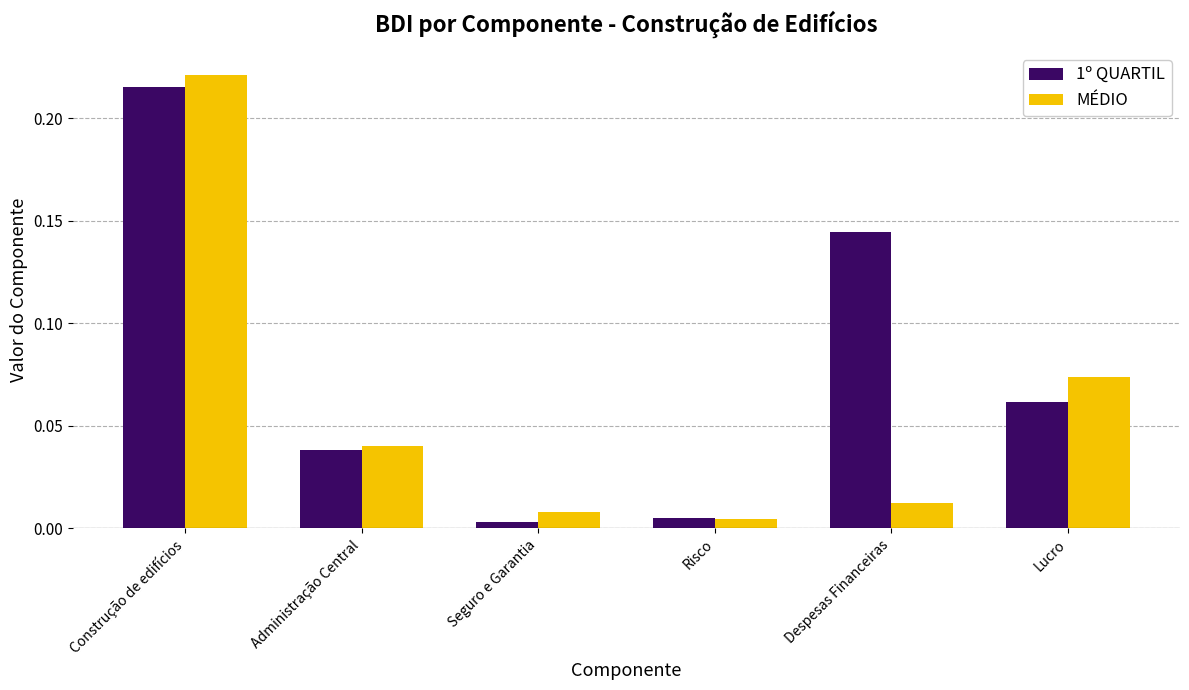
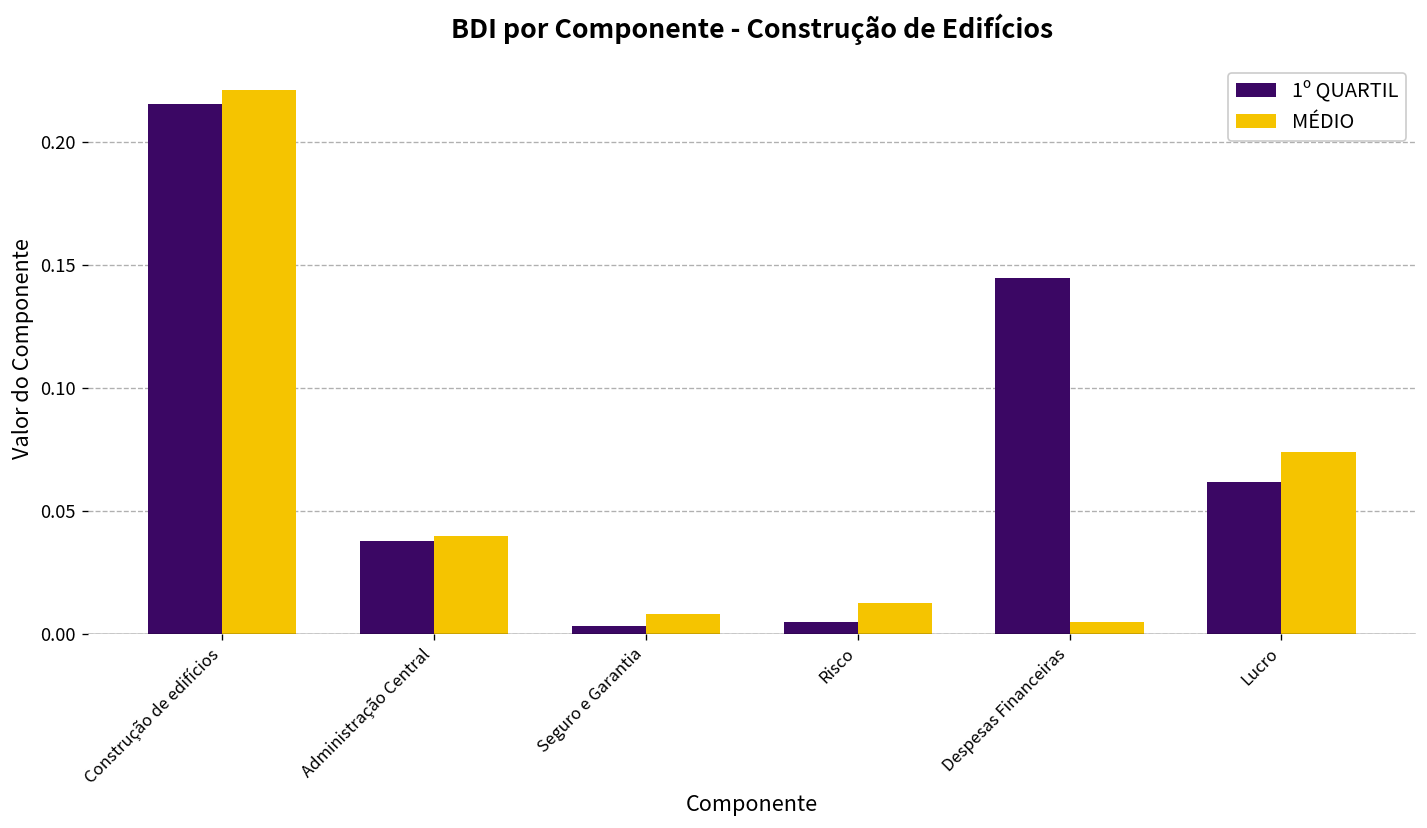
  {
    "1º QUARTIL": {
      "Construção de edifícios": 0.215,
      "Administração Central": 0.038,
      "Seguro e Garantia": 0.003,
      "Risco": 0.005,
      "Despesas Financeiras": 0.145,
      "Lucro": 0.062
    },
    "MÉDIO": {
      "Construção de edifícios": 0.221,
      "Administração Central": 0.040,
      "Seguro e Garantia": 0.008,
-     "Risco": 0.004,
-     "Despesas Financeiras": 0.012,
+     "Risco": 0.013,
+     "Despesas Financeiras": 0.005,
      "Lucro": 0.074
    }
  }
